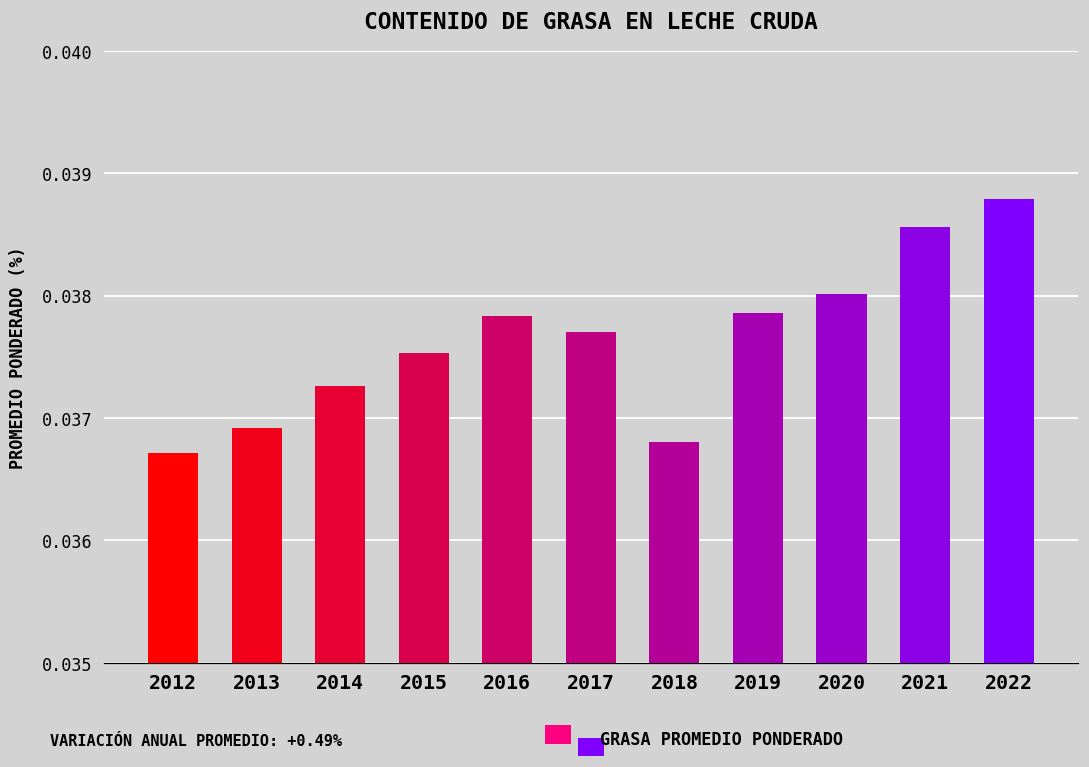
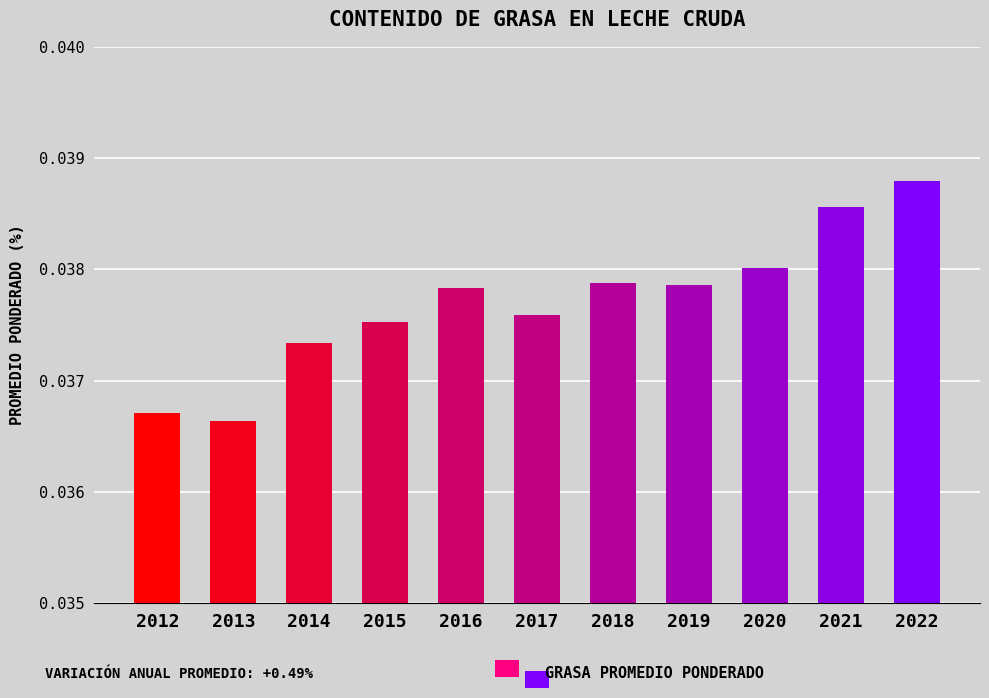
  {
    "2012": 0.03671,
-   "2013": 0.03692,
-   "2014": 0.03726,
+   "2013": 0.03664,
+   "2014": 0.03734,
    "2015": 0.03753,
    "2016": 0.03783,
-   "2017": 0.03770,
-   "2018": 0.03680,
+   "2017": 0.03759,
+   "2018": 0.03788,
    "2019": 0.03786,
    "2020": 0.03801,
    "2021": 0.03856,
    "2022": 0.03879
  }
